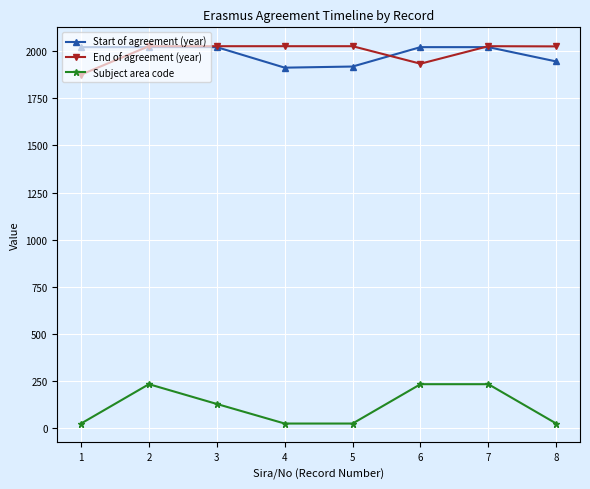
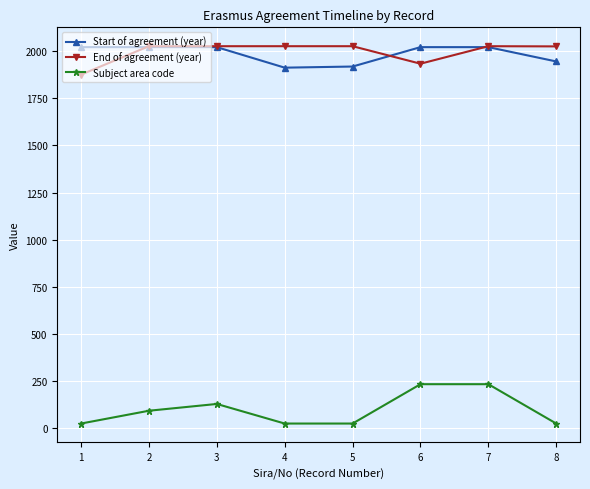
  {
    "Start of agreement (year)": {
      "4": 1910,
      "5": 1920,
      "6": 2020,
      "8": 1950
    },
    "End of agreement (year)": {
      "4": 2030,
      "5": 2030,
      "6": 1930,
      "8": 2030
    },
    "Subject area code": {
      "1": 20,
-     "2": 230,
+     "2": 90,
      "3": 130,
      "4": 20,
      "5": 20,
      "6": 230,
      "7": 230,
      "8": 20
    }
  }
